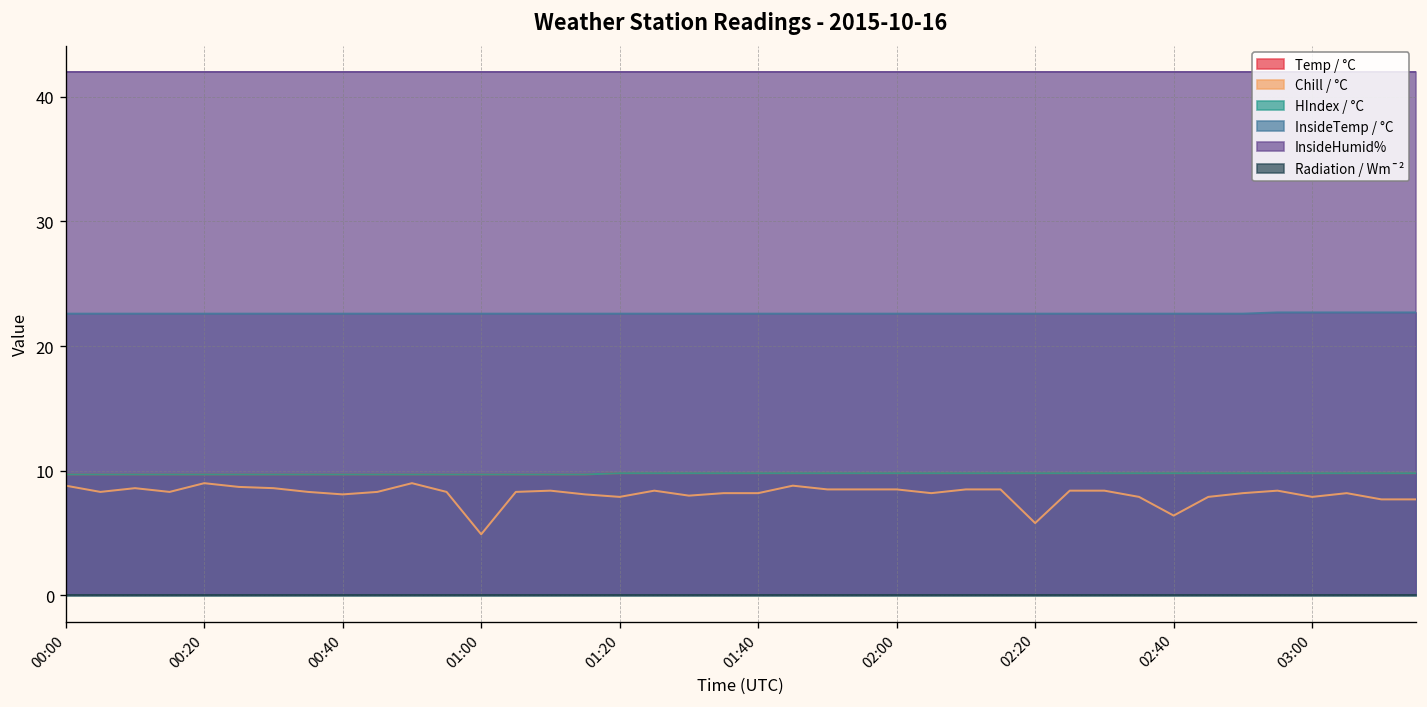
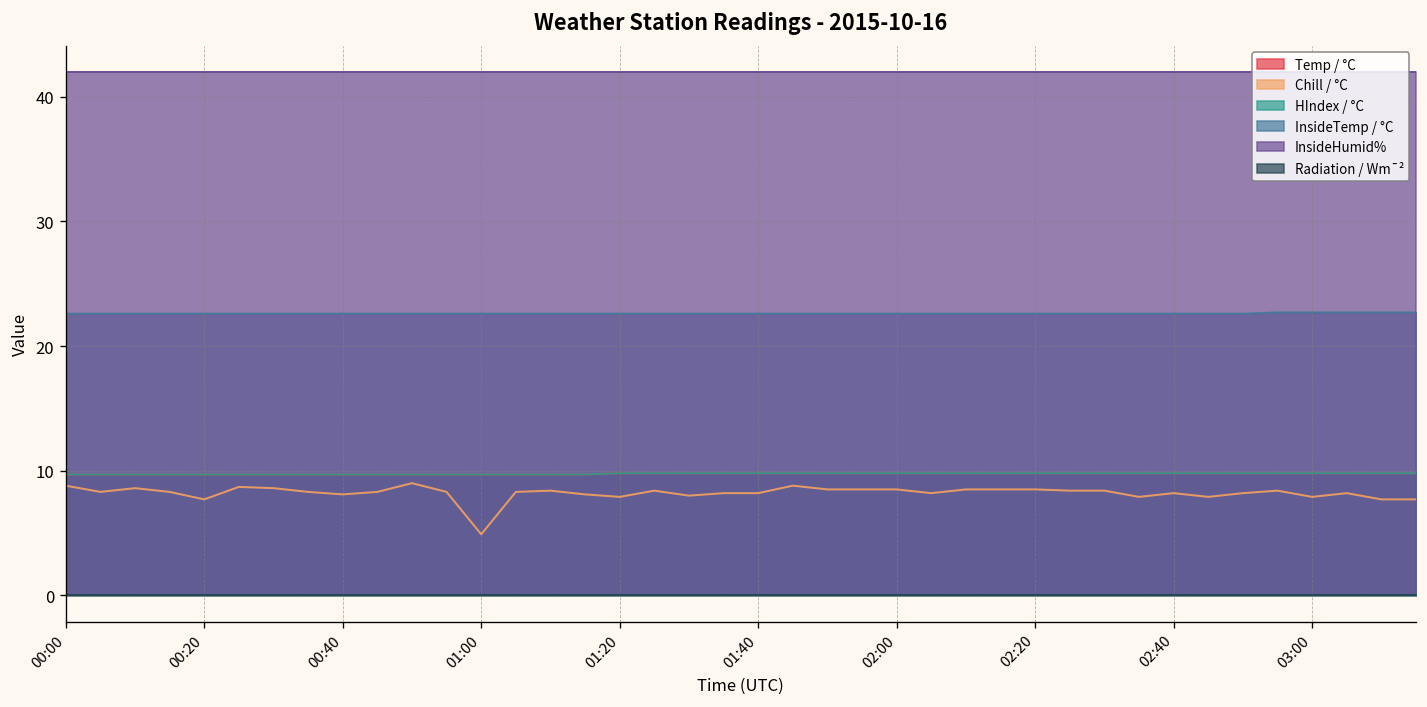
  {
    "Chill / °C": {
      "00:00": 8.8,
-     "00:20": 9.0,
+     "00:20": 7.7,
      "00:40": 8.1,
      "01:00": 4.9,
      "01:20": 7.9,
      "01:40": 8.2,
      "02:00": 8.5,
-     "02:20": 5.8,
-     "02:40": 6.4,
+     "02:20": 8.5,
+     "02:40": 8.2,
      "03:00": 7.9
    },
    "InsideHumid%": {
      "00:00": 42.0,
      "00:20": 42.0,
      "00:40": 42.0,
      "01:00": 42.0,
      "01:20": 42.0,
      "01:40": 42.0,
      "02:00": 42.0,
      "02:20": 42.0,
      "02:40": 42.0
    },
    "Radiation / Wm¯²": {
      "00:00": 0.0,
      "00:20": 0.0,
      "00:40": 0.0,
      "01:00": 0.0,
      "01:20": 0.0,
      "01:40": 0.0,
      "02:00": 0.0,
      "02:20": 0.0,
      "02:40": 0.0,
      "03:00": 0.0
    }
  }
